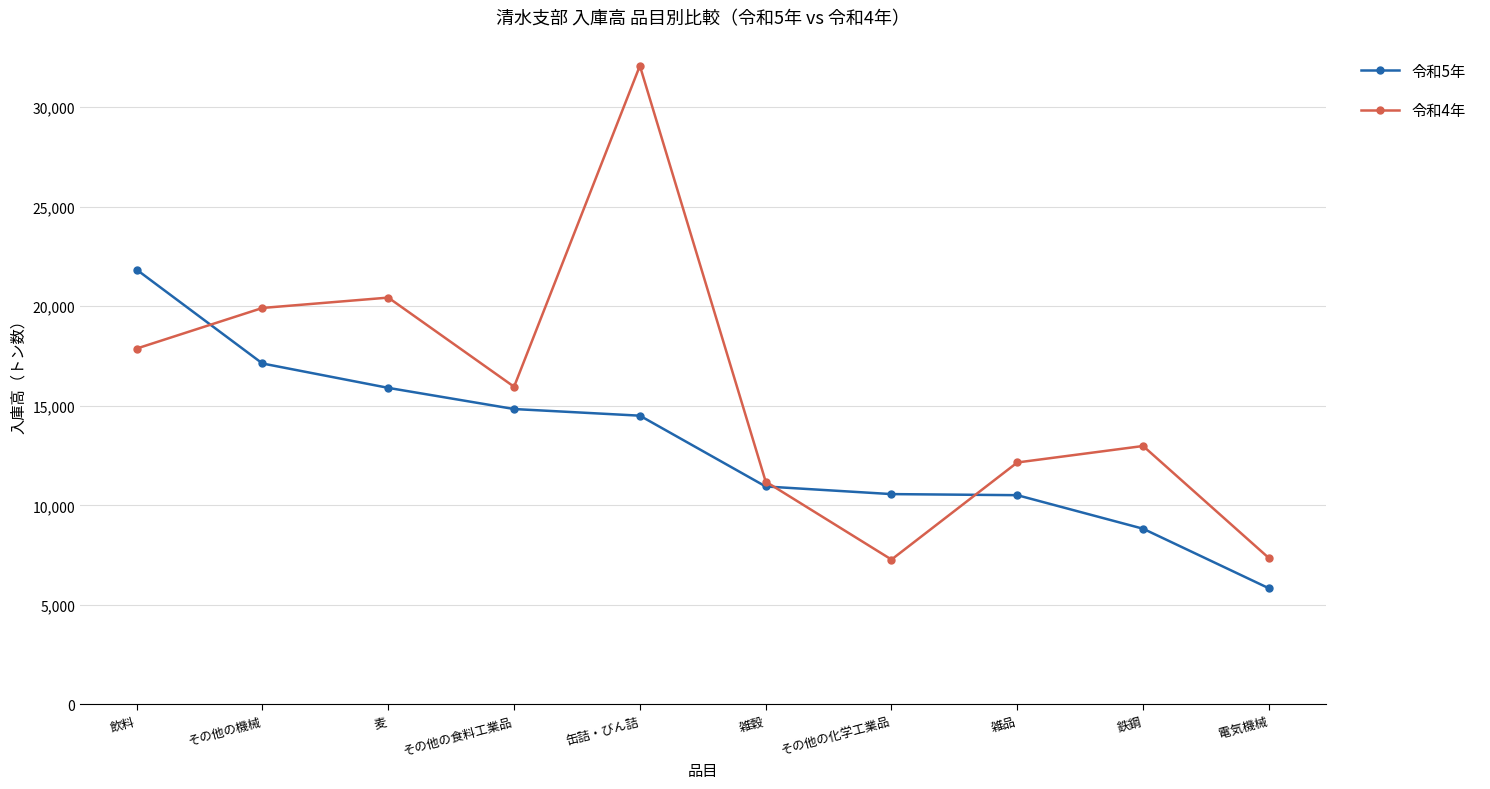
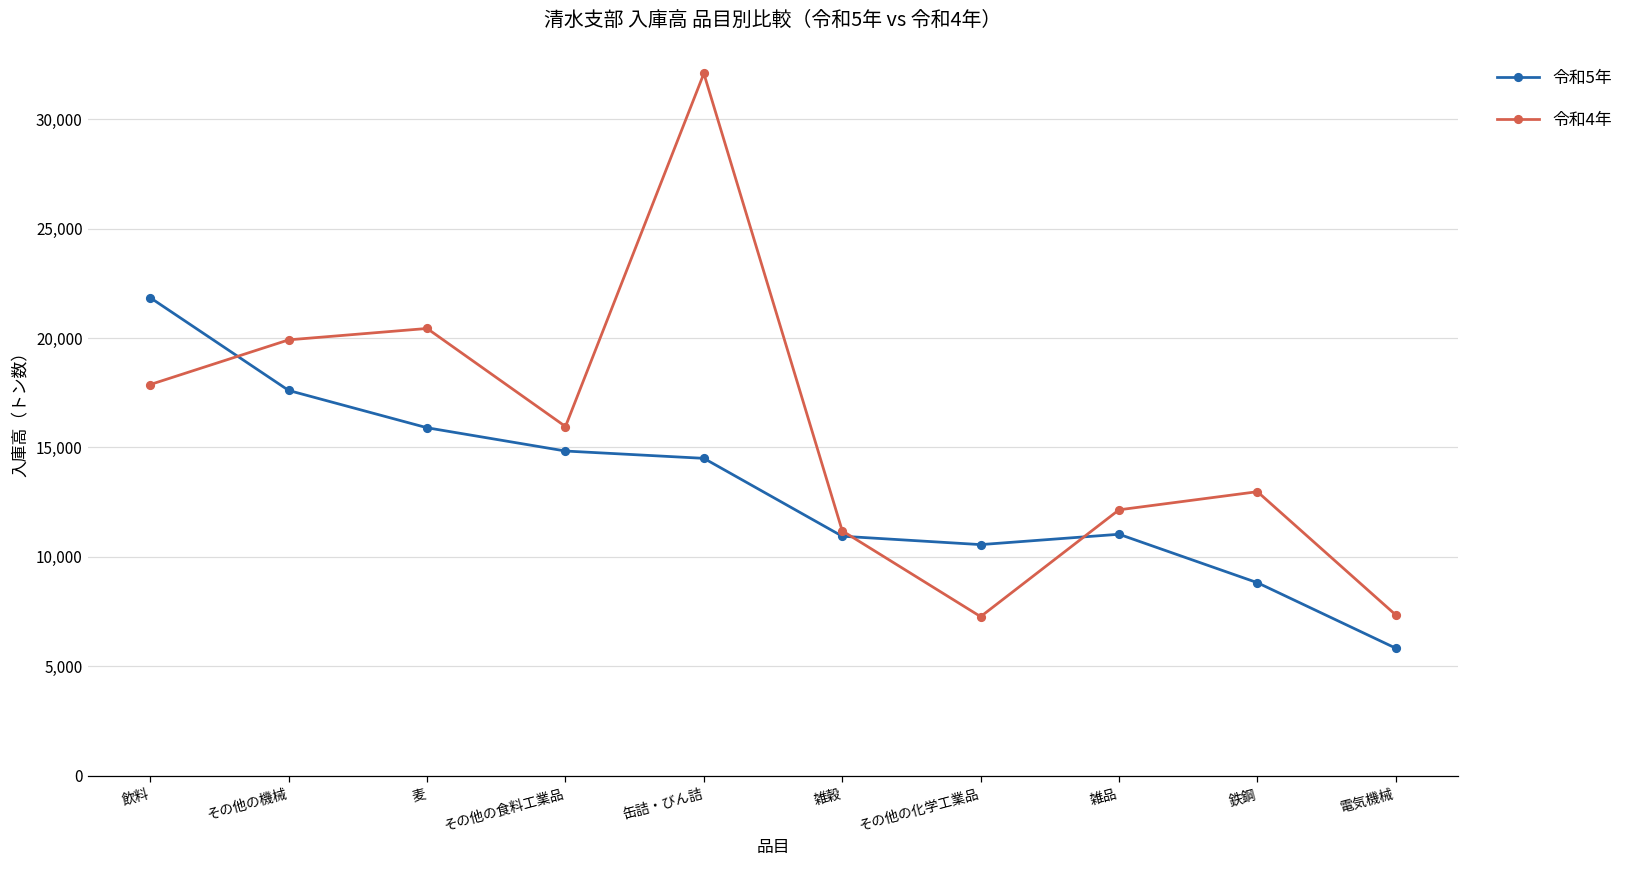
  {
    "令和5年": {
      "飲料": "21,800",
-     "その他の機械": "17,100",
+     "その他の機械": "17,600",
      "麦": "15,900",
      "その他の食料工業品": "14,800",
      "缶詰・びん詰": "14,500",
      "雑穀": "10,900",
      "その他の化学工業品": "10,600",
-     "雑品": "10,500",
+     "雑品": "11,000",
      "鉄鋼": "8,800",
      "電気機械": "5,800"
    },
    "令和4年": {
      "飲料": "17,900",
      "その他の機械": "19,900",
      "麦": "20,400",
      "その他の食料工業品": "16,000",
      "缶詰・びん詰": "32,100",
      "雑穀": "11,200",
      "その他の化学工業品": "7,300",
      "雑品": "12,200",
      "鉄鋼": "13,000",
      "電気機械": "7,400"
    }
  }
